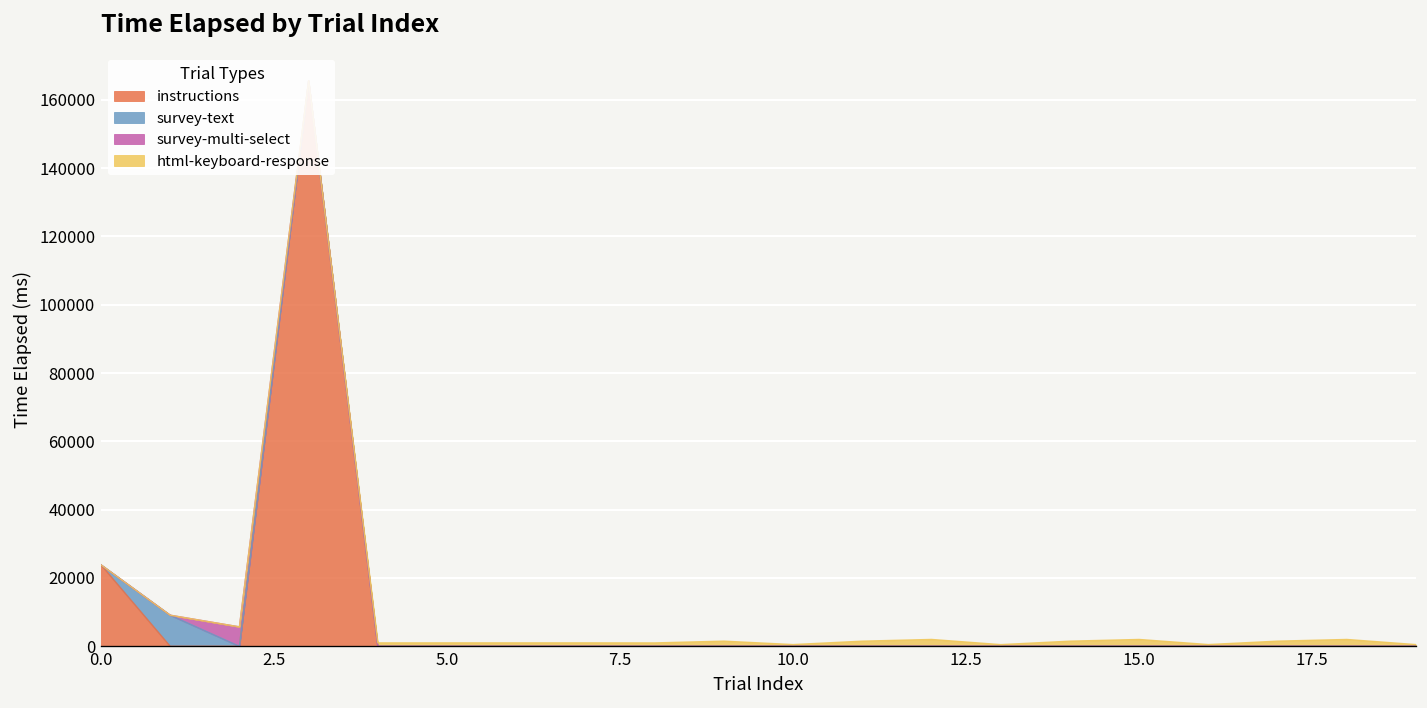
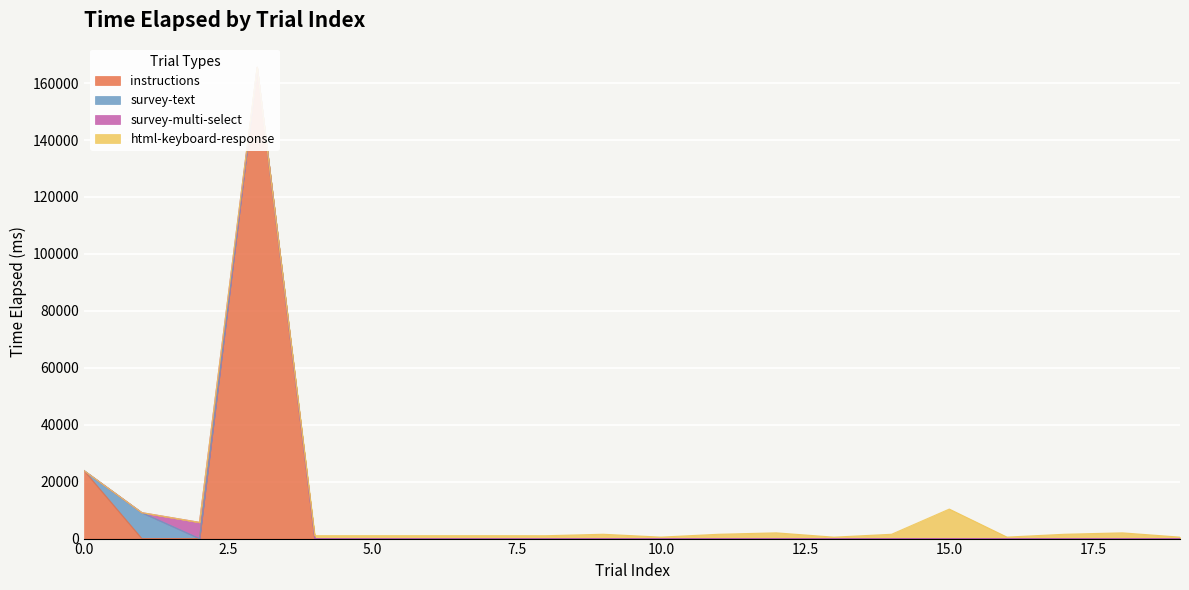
  {
    "html-keyboard-response": {
      "5.0": 1000,
-     "15.0": 2000
+     "15.0": 10000
    }
  }
